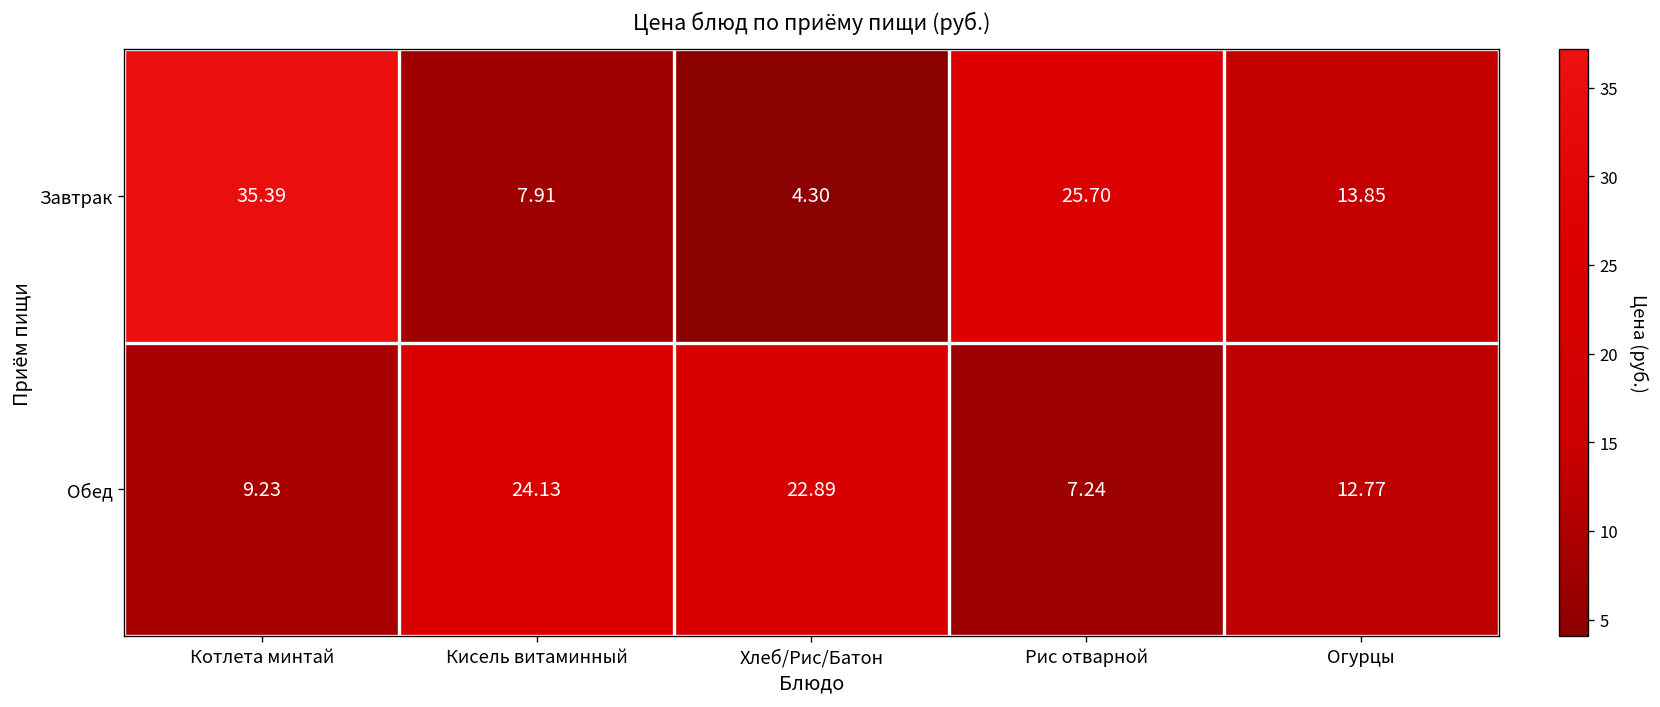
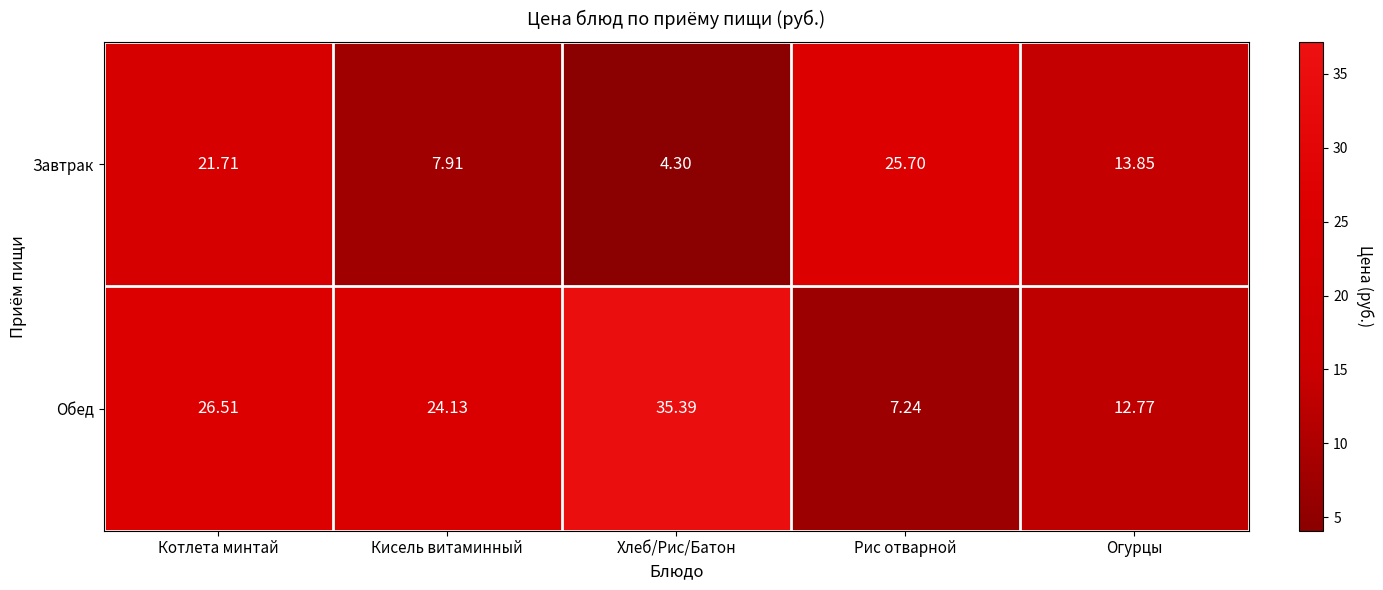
  {
    "Завтрак": {
-     "Котлета минтай": 35.39,
+     "Котлета минтай": 21.71,
      "Кисель витаминный": 7.91,
      "Хлеб/Рис/Батон": 4.30,
      "Рис отварной": 25.70,
      "Огурцы": 13.85
    },
    "Обед": {
-     "Котлета минтай": 9.23,
+     "Котлета минтай": 26.51,
      "Кисель витаминный": 24.13,
-     "Хлеб/Рис/Батон": 22.89,
+     "Хлеб/Рис/Батон": 35.39,
      "Рис отварной": 7.24,
      "Огурцы": 12.77
    }
  }
